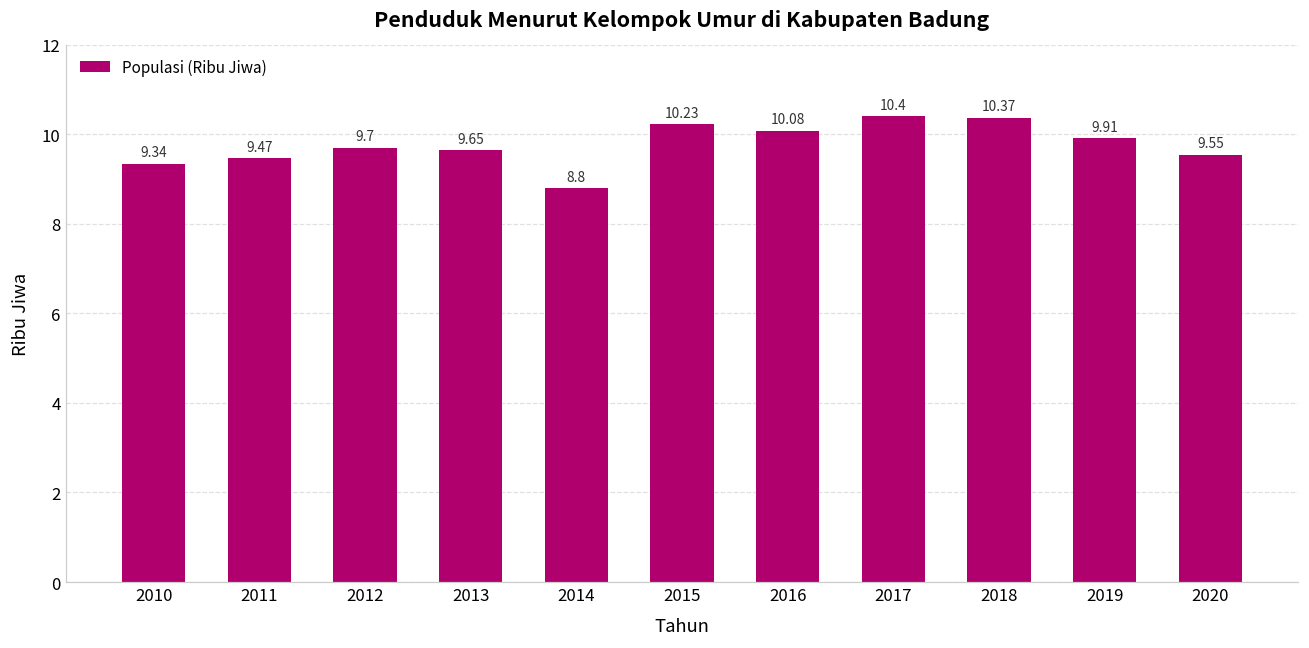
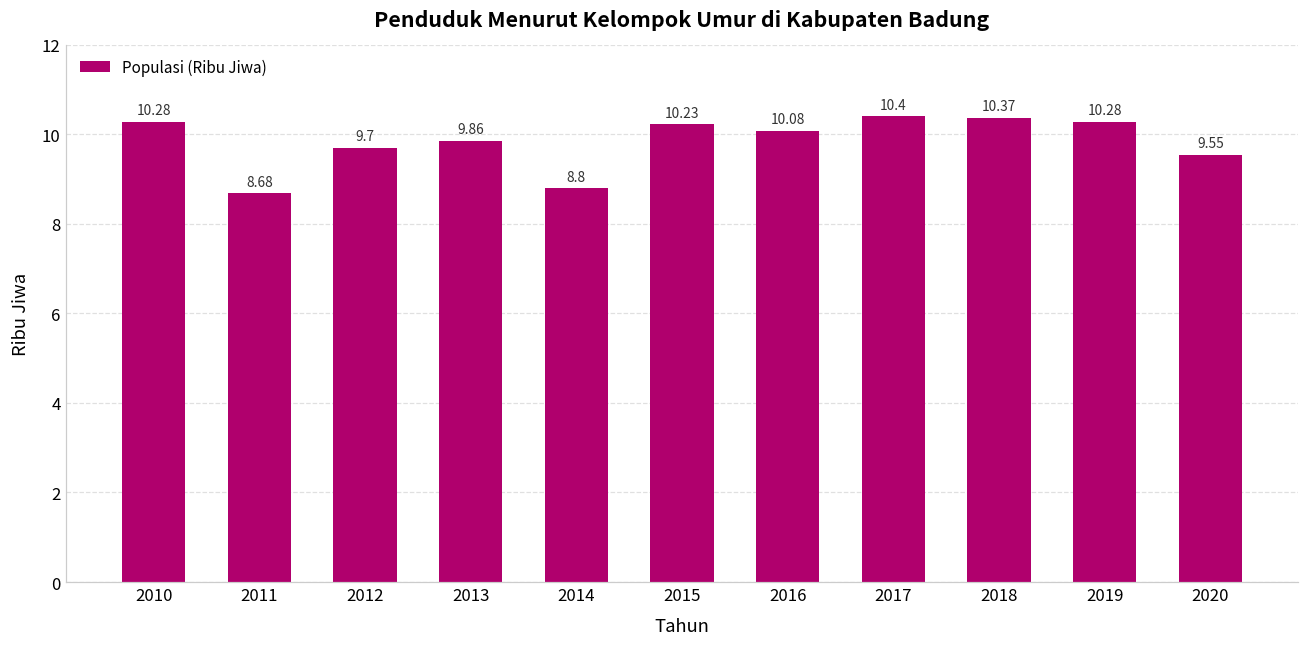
  {
-   "2010": 9.34,
-   "2011": 9.47,
+   "2010": 10.28,
+   "2011": 8.68,
    "2012": 9.7,
-   "2013": 9.65,
+   "2013": 9.86,
    "2014": 8.8,
    "2015": 10.23,
    "2016": 10.08,
    "2017": 10.4,
    "2018": 10.37,
-   "2019": 9.91,
+   "2019": 10.28,
    "2020": 9.55
  }
